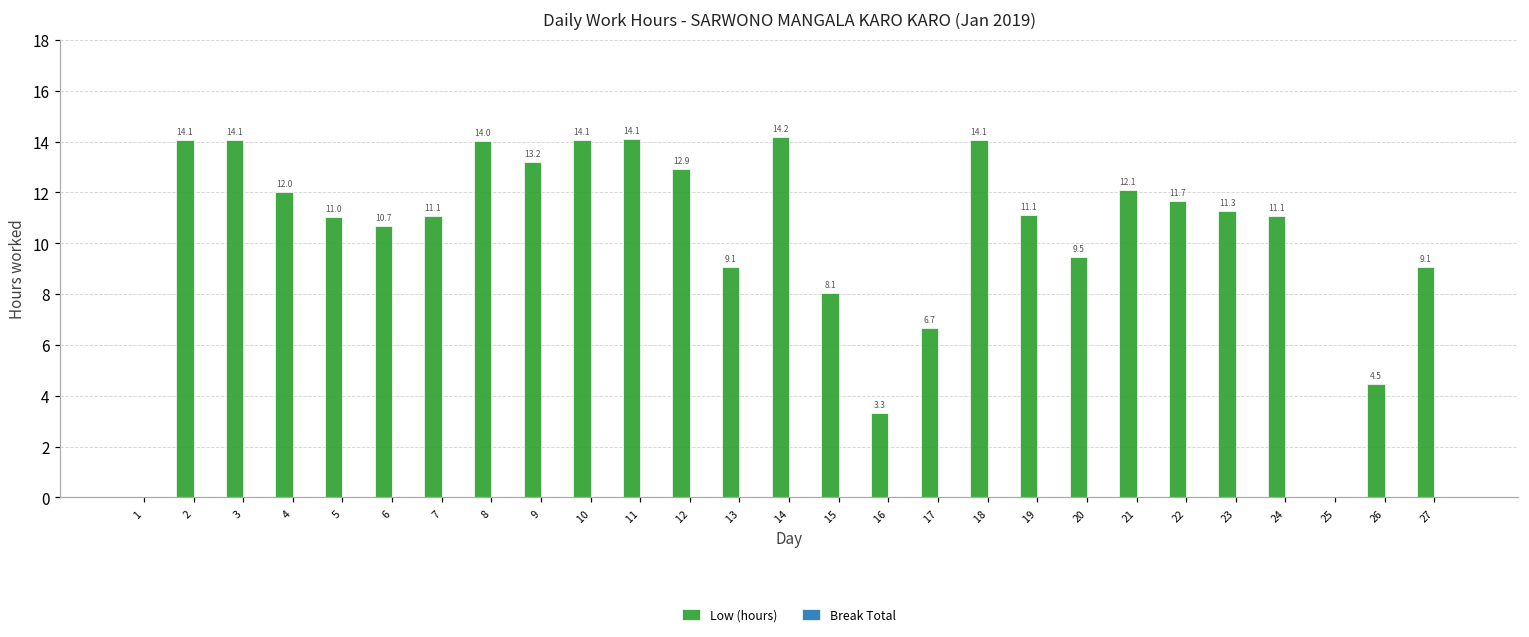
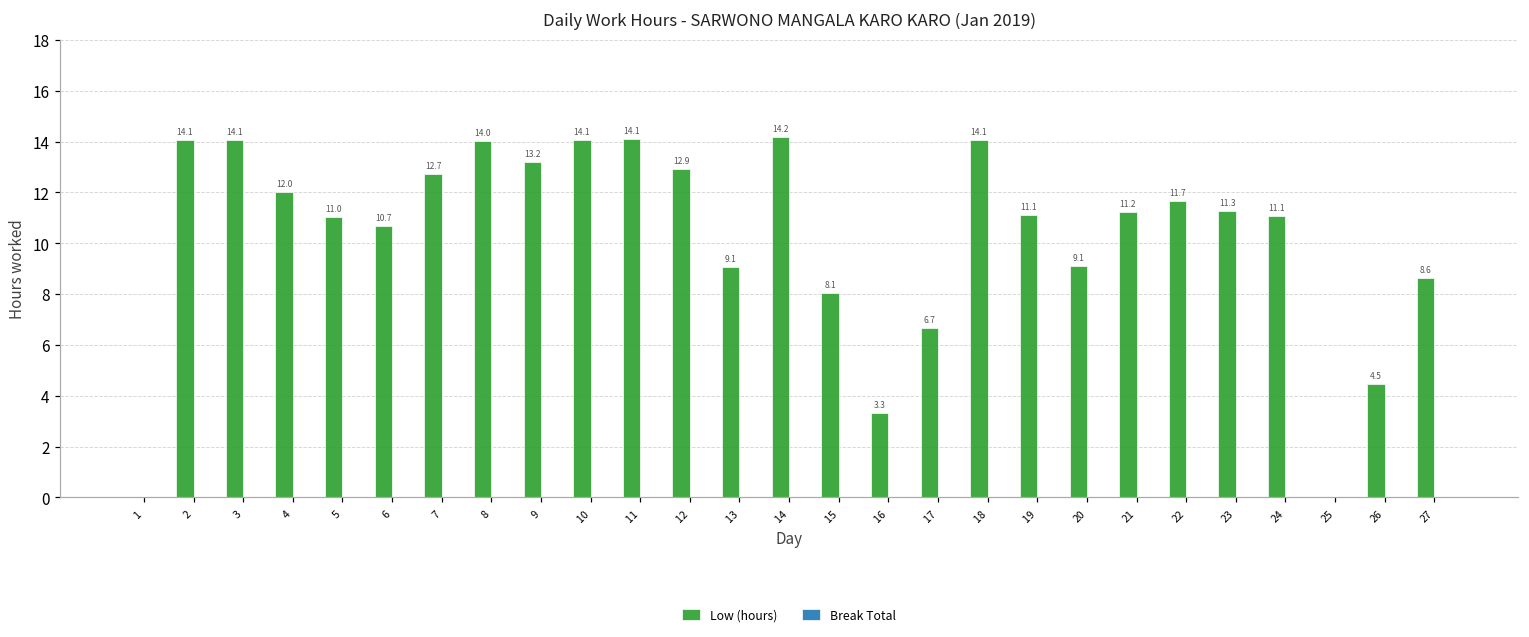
  {
    "Low (hours)": {
      "2": 14.1,
      "3": 14.1,
      "4": 12.0,
      "5": 11.0,
      "6": 10.7,
-     "7": 11.1,
+     "7": 12.7,
      "8": 14.0,
      "9": 13.2,
      "10": 14.1,
      "11": 14.1,
      "12": 12.9,
      "13": 9.1,
      "14": 14.2,
      "15": 8.1,
      "16": 3.3,
      "17": 6.7,
      "18": 14.1,
      "19": 11.1,
-     "20": 9.5,
-     "21": 12.1,
+     "20": 9.1,
+     "21": 11.2,
      "22": 11.7,
      "23": 11.3,
      "24": 11.1,
      "26": 4.5,
-     "27": 9.1
+     "27": 8.6
    },
    "Break Total": {
      "1": 0.0,
      "2": 0.0,
      "3": 0.0,
      "4": 0.0,
      "5": 0.0,
      "6": 0.0,
      "7": 0.0,
      "8": 0.0,
      "9": 0.0,
      "10": 0.0,
      "11": 0.0,
      "12": 0.0,
      "13": 0.0,
      "14": 0.0,
      "15": 0.0,
      "16": 0.0,
      "17": 0.0,
      "18": 0.0,
      "19": 0.0,
      "20": 0.0,
      "21": 0.0,
      "22": 0.0,
      "23": 0.0,
      "24": 0.0,
      "25": 0.0,
      "26": 0.0,
      "27": 0.0
    }
  }
